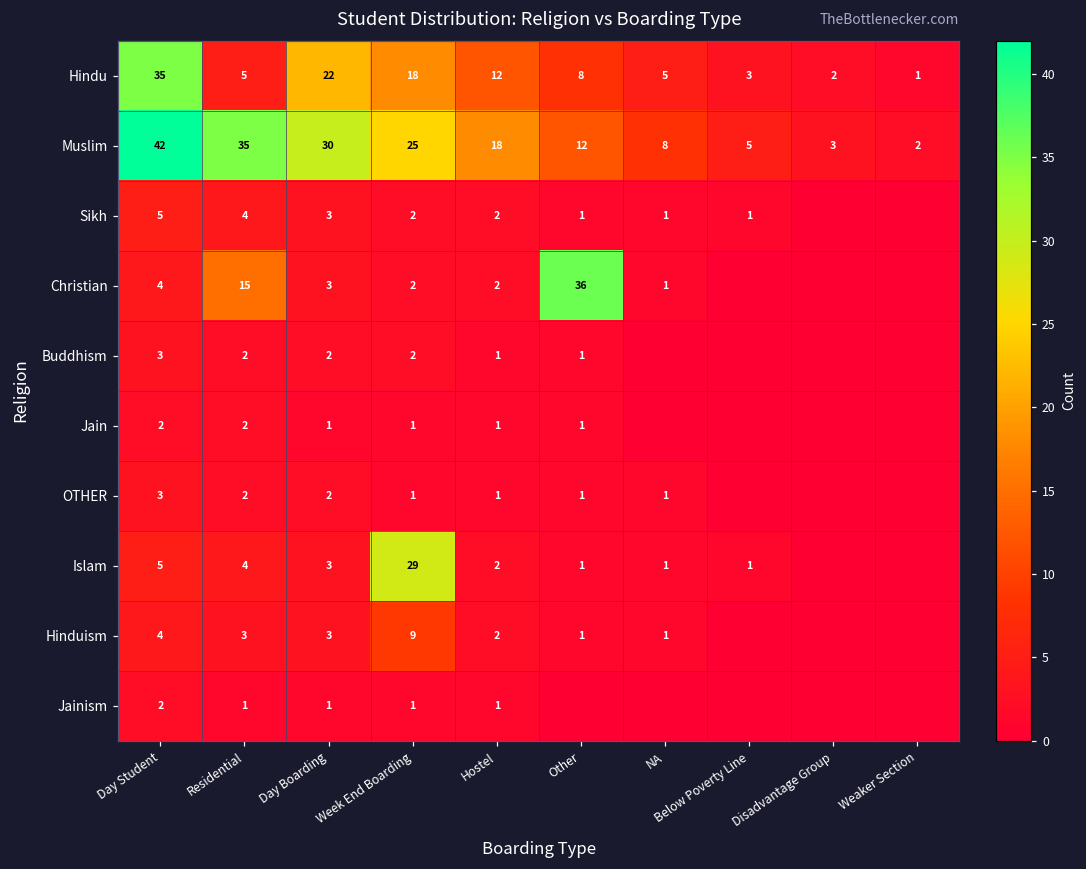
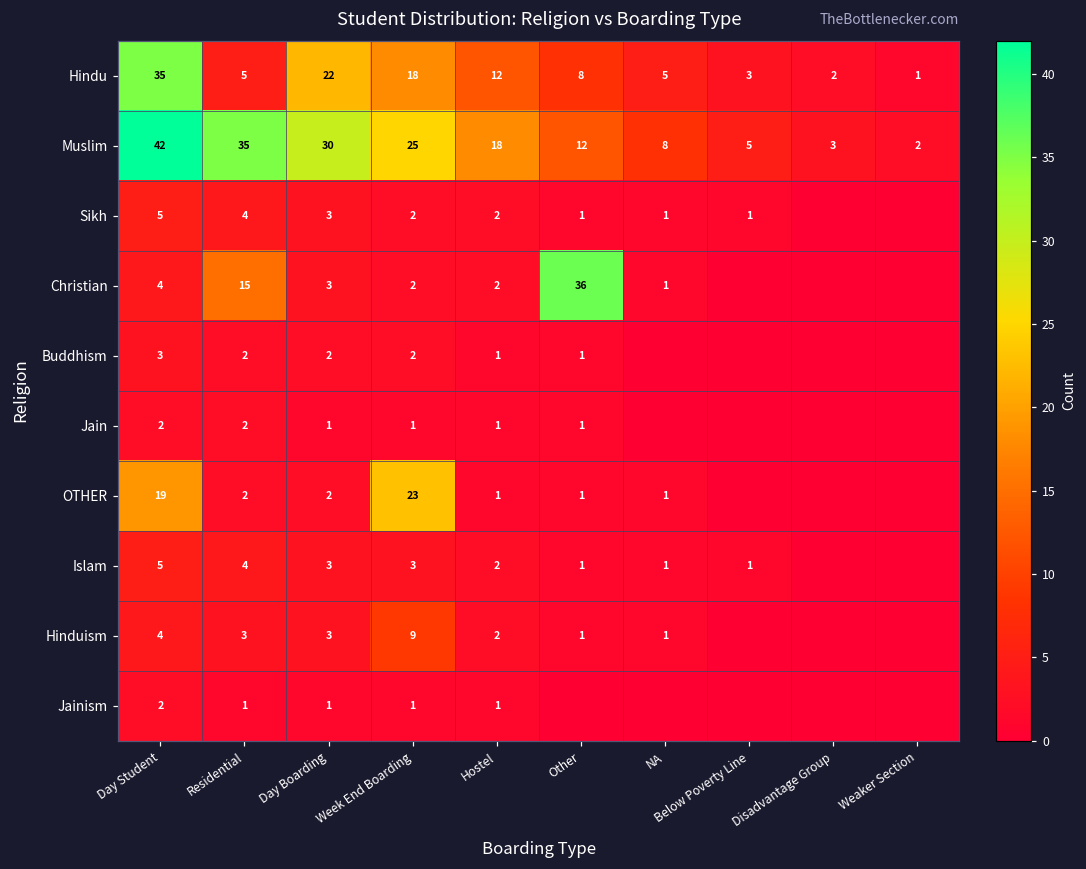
  {
    "Hindu": {
      "Day Student": 35,
      "Residential": 5,
      "Day Boarding": 22,
      "Week End Boarding": 18,
      "Hostel": 12,
      "Other": 8,
      "NA": 5,
      "Below Poverty Line": 3,
      "Disadvantage Group": 2,
      "Weaker Section": 1
    },
    "Muslim": {
      "Day Student": 42,
      "Residential": 35,
      "Day Boarding": 30,
      "Week End Boarding": 25,
      "Hostel": 18,
      "Other": 12,
      "NA": 8,
      "Below Poverty Line": 5,
      "Disadvantage Group": 3,
      "Weaker Section": 2
    },
    "Sikh": {
      "Day Student": 5,
      "Residential": 4,
      "Day Boarding": 3,
      "Week End Boarding": 2,
      "Hostel": 2,
      "Other": 1,
      "NA": 1,
      "Below Poverty Line": 1
    },
    "Christian": {
      "Day Student": 4,
      "Residential": 15,
      "Day Boarding": 3,
      "Week End Boarding": 2,
      "Hostel": 2,
      "Other": 36,
      "NA": 1
    },
    "Buddhism": {
      "Day Student": 3,
      "Residential": 2,
      "Day Boarding": 2,
      "Week End Boarding": 2,
      "Hostel": 1,
      "Other": 1
    },
    "Jain": {
      "Day Student": 2,
      "Residential": 2,
      "Day Boarding": 1,
      "Week End Boarding": 1,
      "Hostel": 1,
      "Other": 1
    },
    "OTHER": {
-     "Day Student": 3,
+     "Day Student": 19,
      "Residential": 2,
      "Day Boarding": 2,
-     "Week End Boarding": 1,
+     "Week End Boarding": 23,
      "Hostel": 1,
      "Other": 1,
      "NA": 1
    },
    "Islam": {
      "Day Student": 5,
      "Residential": 4,
      "Day Boarding": 3,
-     "Week End Boarding": 29,
+     "Week End Boarding": 3,
      "Hostel": 2,
      "Other": 1,
      "NA": 1,
      "Below Poverty Line": 1
    },
    "Hinduism": {
      "Day Student": 4,
      "Residential": 3,
      "Day Boarding": 3,
      "Week End Boarding": 9,
      "Hostel": 2,
      "Other": 1,
      "NA": 1
    },
    "Jainism": {
      "Day Student": 2,
      "Residential": 1,
      "Day Boarding": 1,
      "Week End Boarding": 1,
      "Hostel": 1
    }
  }
